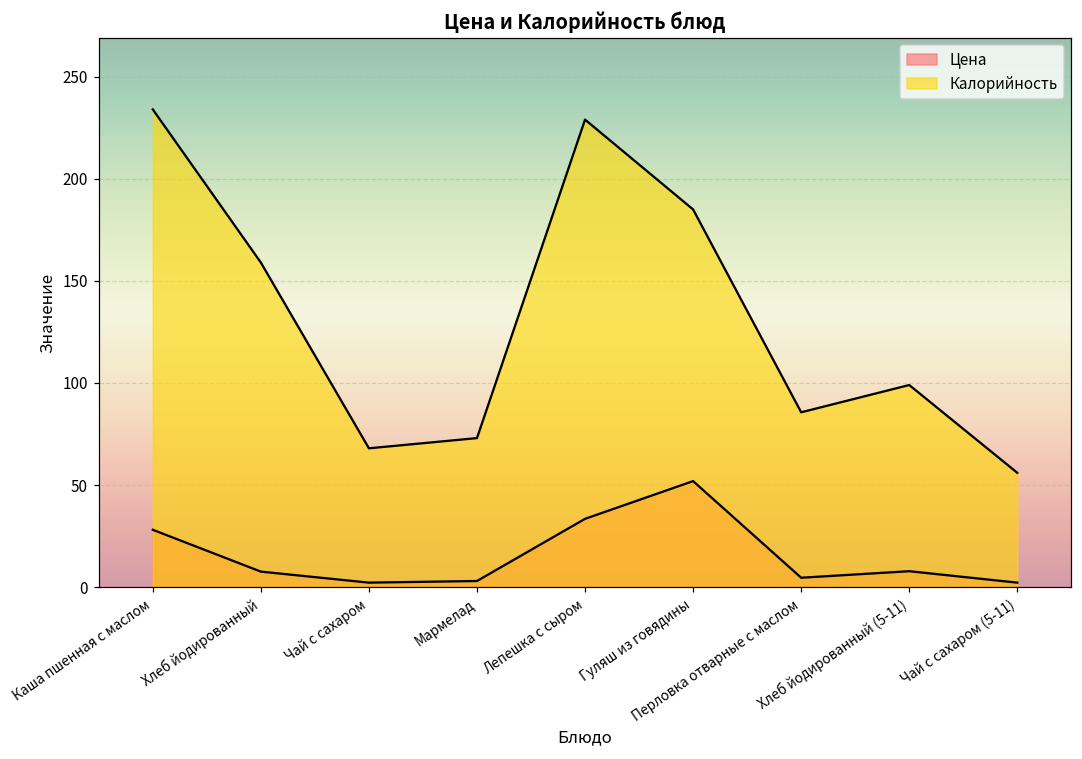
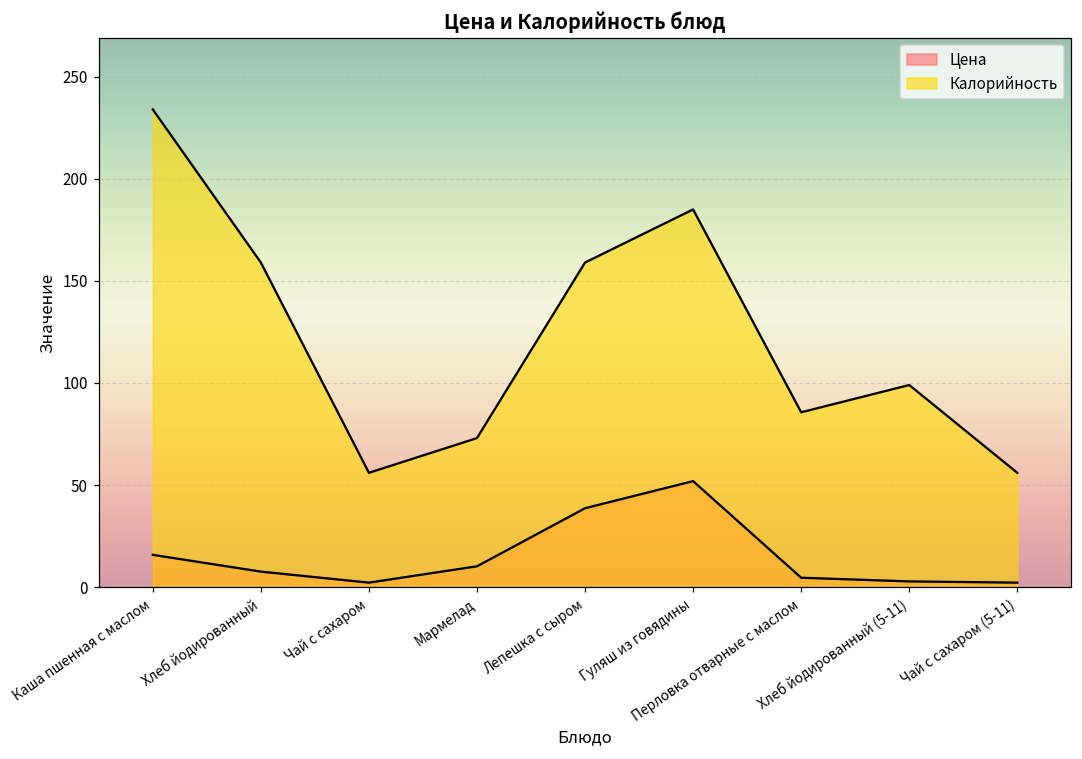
  {
    "Цена": {
-     "Каша пшенная с маслом": 28,
+     "Каша пшенная с маслом": 16,
      "Хлеб йодированный": 8,
      "Чай с сахаром": 2,
-     "Мармелад": 3,
-     "Лепешка с сыром": 33,
+     "Мармелад": 10,
+     "Лепешка с сыром": 39,
      "Гуляш из говядины": 52,
      "Перловка отварные с маслом": 5,
-     "Хлеб йодированный (5-11)": 8,
+     "Хлеб йодированный (5-11)": 3,
      "Чай с сахаром (5-11)": 2
    },
    "Калорийность": {
      "Каша пшенная с маслом": 234,
      "Хлеб йодированный": 159,
-     "Чай с сахаром": 68,
+     "Чай с сахаром": 56,
      "Мармелад": 73,
-     "Лепешка с сыром": 229,
+     "Лепешка с сыром": 159,
      "Гуляш из говядины": 185,
      "Перловка отварные с маслом": 86,
      "Хлеб йодированный (5-11)": 99,
      "Чай с сахаром (5-11)": 56
    }
  }
